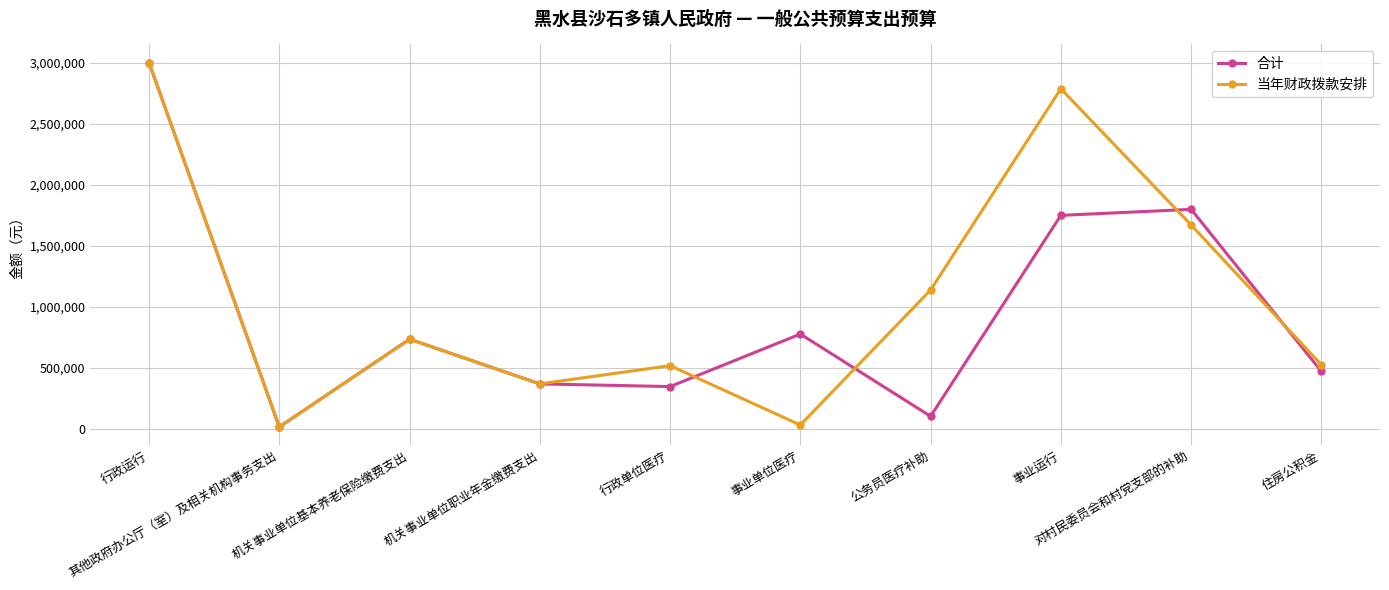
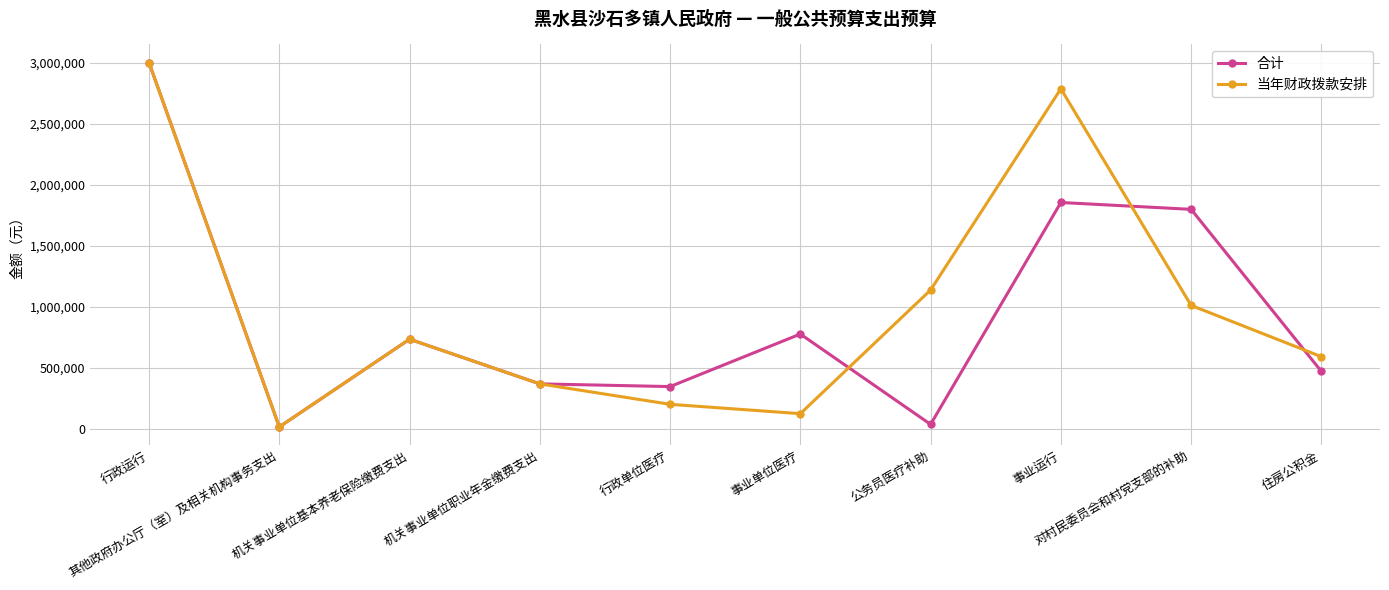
  {
    "合计": {
      "行政单位医疗": "340,000",
      "事业单位医疗": "770,000",
-     "公务员医疗补助": "100,000",
-     "事业运行": "1,750,000",
+     "公务员医疗补助": "30,000",
+     "事业运行": "1,850,000",
      "对村民委员会和村党支部的补助": "1,800,000",
      "住房公积金": "470,000"
    },
    "当年财政拨款安排": {
-     "行政单位医疗": "520,000",
-     "事业单位医疗": "30,000",
+     "行政单位医疗": "200,000",
+     "事业单位医疗": "120,000",
      "公务员医疗补助": "1,140,000",
      "事业运行": "2,790,000",
-     "对村民委员会和村党支部的补助": "1,670,000",
-     "住房公积金": "520,000"
+     "对村民委员会和村党支部的补助": "1,010,000",
+     "住房公积金": "590,000"
    }
  }
